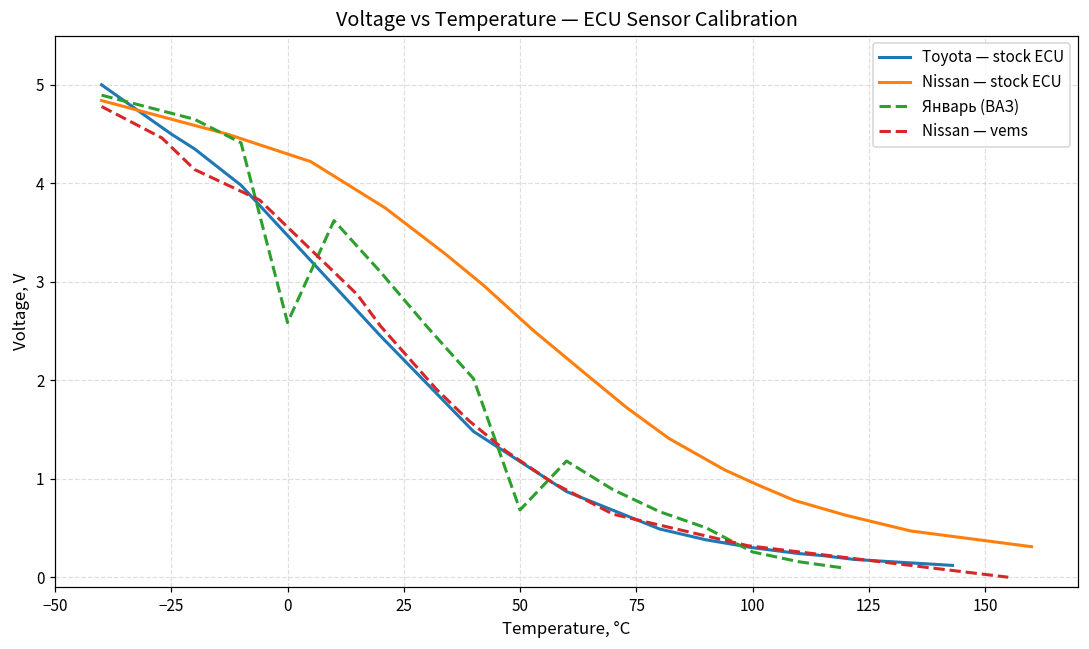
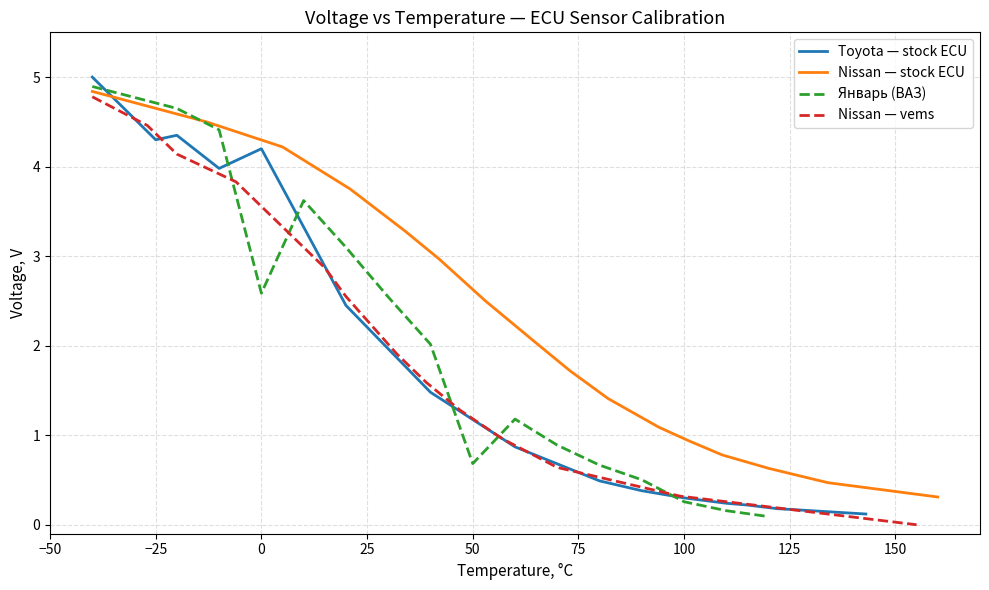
  {
    "Toyota — stock ECU": {
-     "−25": 4.5,
-     "0": 3.5,
+     "−25": 4.3,
+     "0": 4.2,
      "100": 0.3
    },
    "Январь (ВАЗ)": {
      "0": 2.6,
      "50": 0.7,
      "100": 0.3
    }
  }
